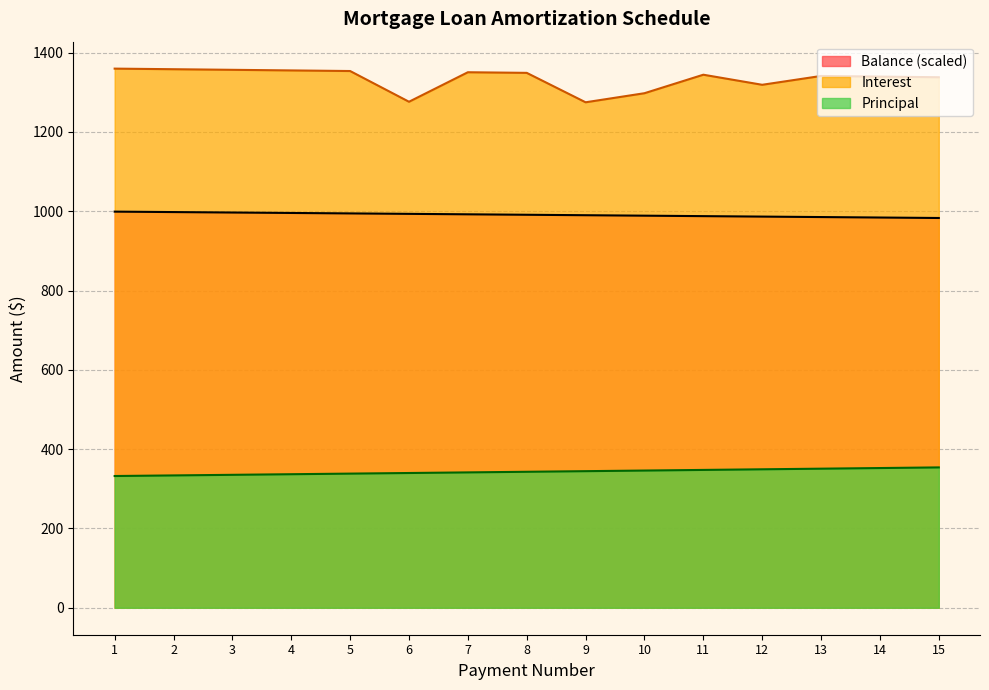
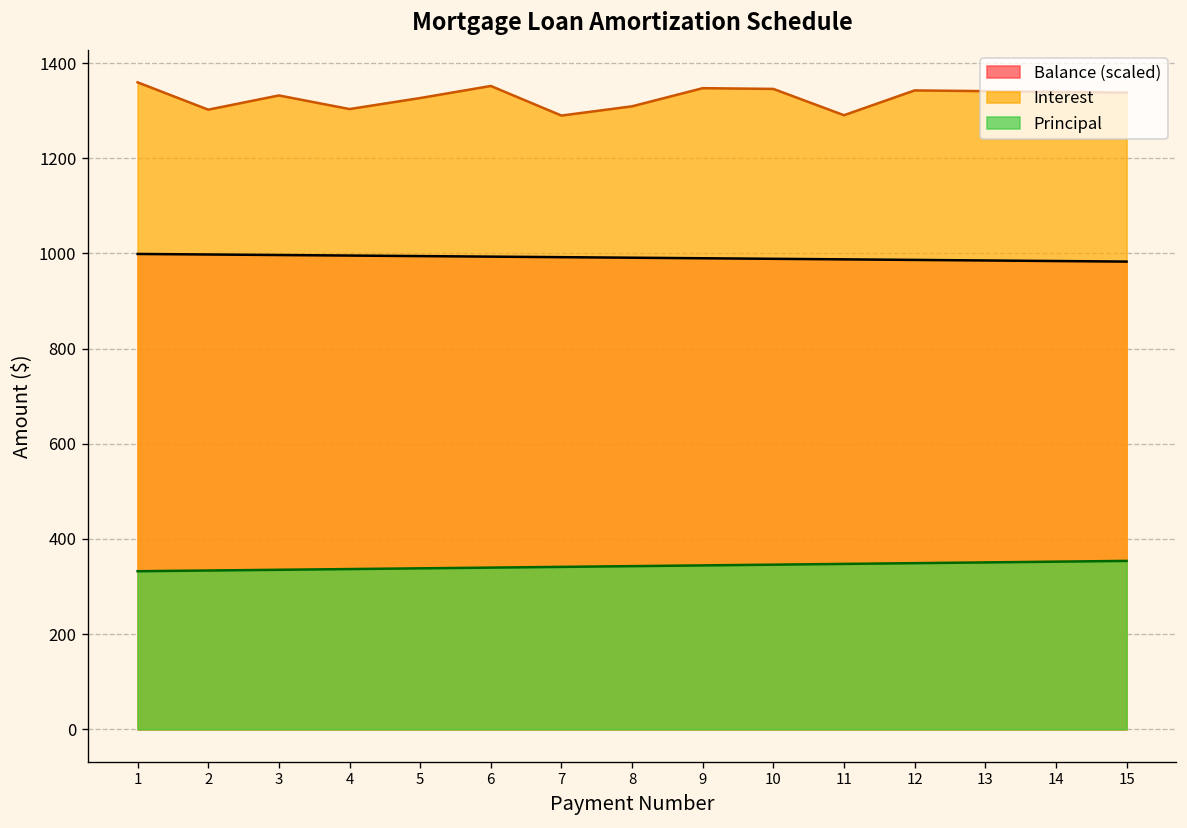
  {
    "Balance (scaled)": {
      "1": 1000,
      "2": 1000,
      "3": 1000,
      "4": 1000,
      "5": 990,
      "6": 990,
      "7": 990,
      "8": 990,
      "9": 990,
      "10": 990,
      "11": 990,
      "12": 990,
      "13": 990,
      "14": 980,
      "15": 980
    },
    "Interest": {
      "1": 1360,
-     "2": 1360,
-     "3": 1360,
-     "4": 1350,
-     "5": 1350,
-     "6": 1280,
-     "7": 1350,
-     "8": 1350,
-     "9": 1270,
-     "10": 1300,
-     "11": 1340,
-     "12": 1320
+     "2": 1300,
+     "3": 1330,
+     "4": 1300,
+     "5": 1330,
+     "6": 1350,
+     "7": 1290,
+     "8": 1310,
+     "9": 1350,
+     "10": 1350,
+     "11": 1290,
+     "12": 1340
    },
    "Principal": {
      "1": 330,
      "2": 330,
      "3": 340,
      "4": 340,
      "5": 340,
      "6": 340,
      "7": 340,
      "8": 340,
      "9": 340,
      "10": 350,
      "11": 350,
      "12": 350,
      "13": 350,
      "14": 350,
      "15": 350
    }
  }
